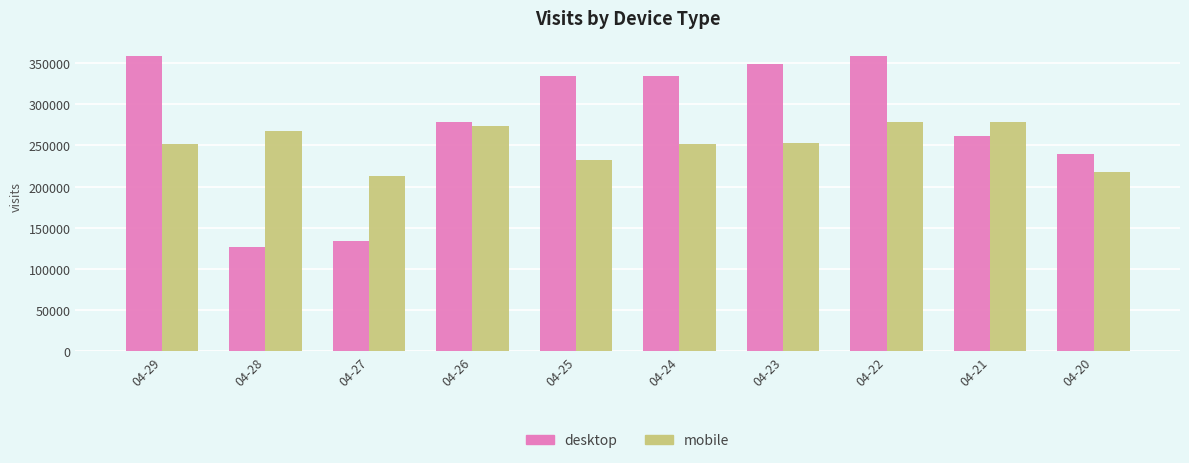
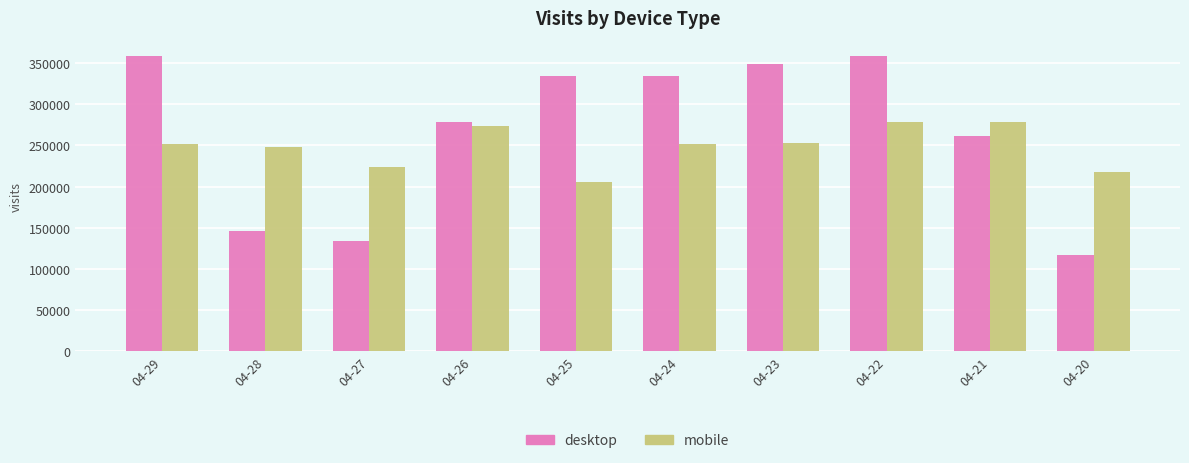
  {
    "desktop": {
      "04-29": 360000,
-     "04-28": 130000,
+     "04-28": 150000,
      "04-27": 130000,
      "04-26": 280000,
      "04-25": 330000,
      "04-24": 330000,
      "04-23": 350000,
      "04-22": 360000,
      "04-21": 260000,
-     "04-20": 240000
+     "04-20": 120000
    },
    "mobile": {
      "04-29": 250000,
-     "04-28": 270000,
-     "04-27": 210000,
+     "04-28": 250000,
+     "04-27": 220000,
      "04-26": 270000,
-     "04-25": 230000,
+     "04-25": 210000,
      "04-24": 250000,
      "04-23": 250000,
      "04-22": 280000,
      "04-21": 280000,
      "04-20": 220000
    }
  }
